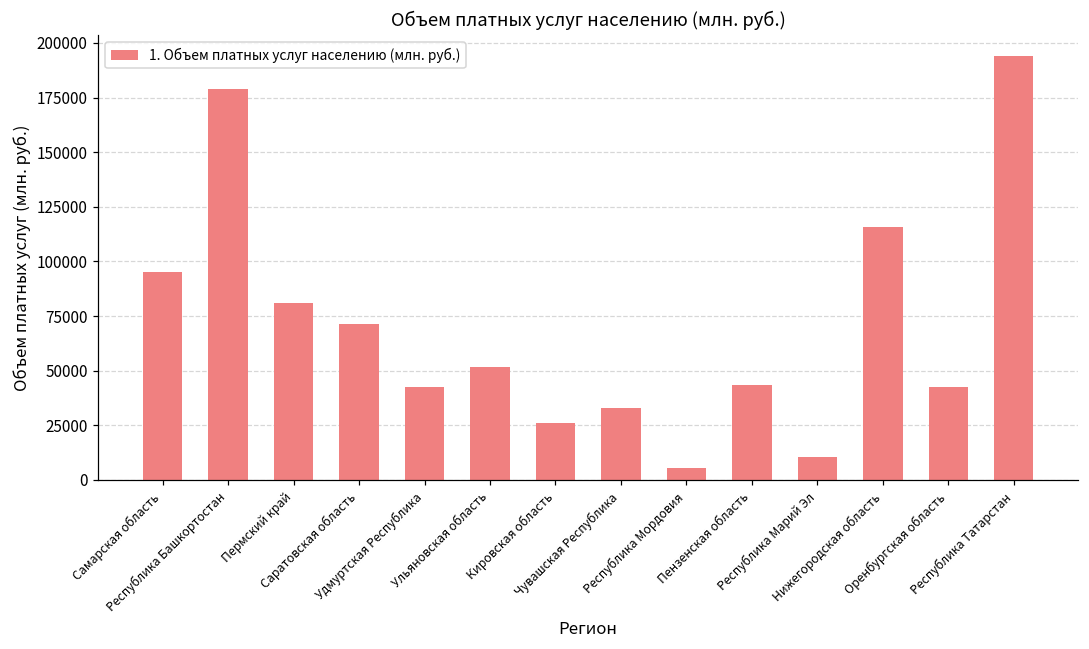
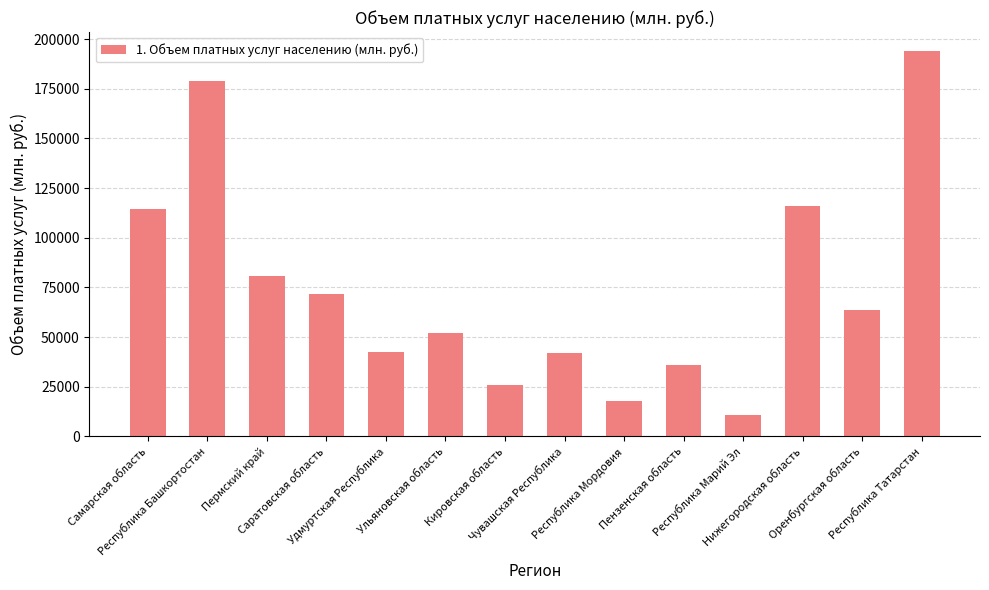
  {
-   "Самарская область": 95000,
+   "Самарская область": 114000,
    "Республика Башкортостан": 179000,
    "Пермский край": 81000,
    "Саратовская область": 72000,
    "Удмуртская Республика": 42000,
    "Ульяновская область": 52000,
    "Кировская область": 26000,
-   "Чувашская Республика": 33000,
-   "Республика Мордовия": 5000,
-   "Пензенская область": 44000,
+   "Чувашская Республика": 42000,
+   "Республика Мордовия": 18000,
+   "Пензенская область": 36000,
    "Республика Марий Эл": 11000,
    "Нижегородская область": 116000,
-   "Оренбургская область": 43000,
+   "Оренбургская область": 64000,
    "Республика Татарстан": 194000
  }
